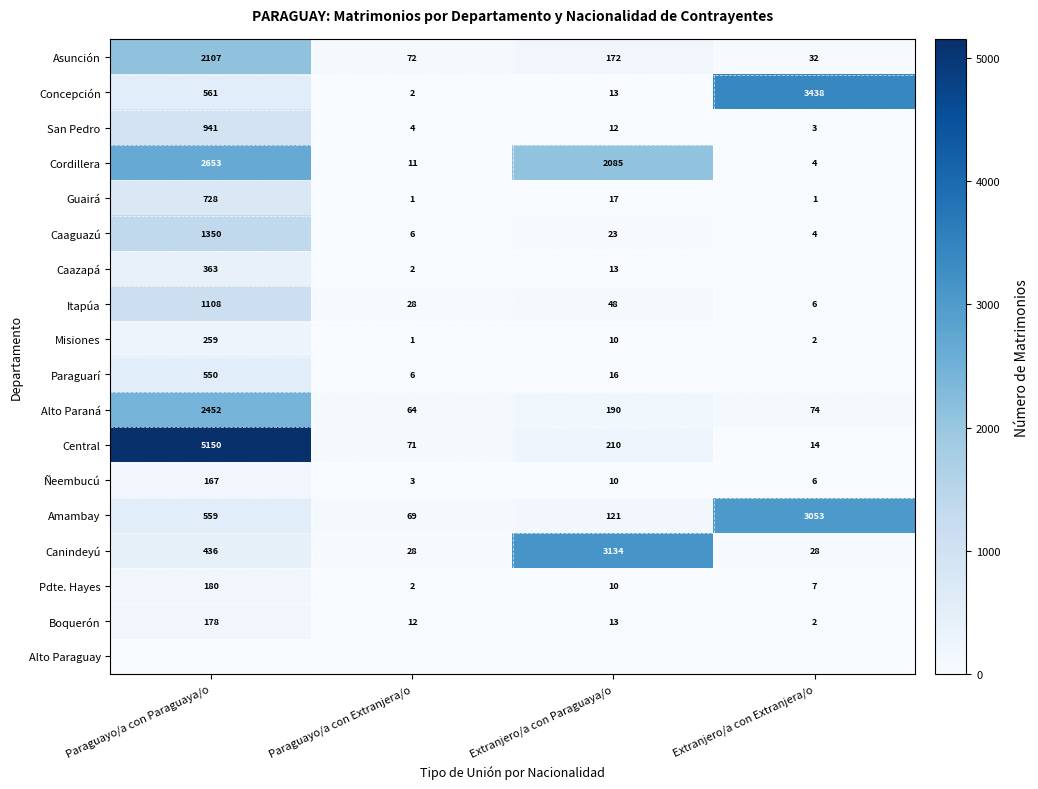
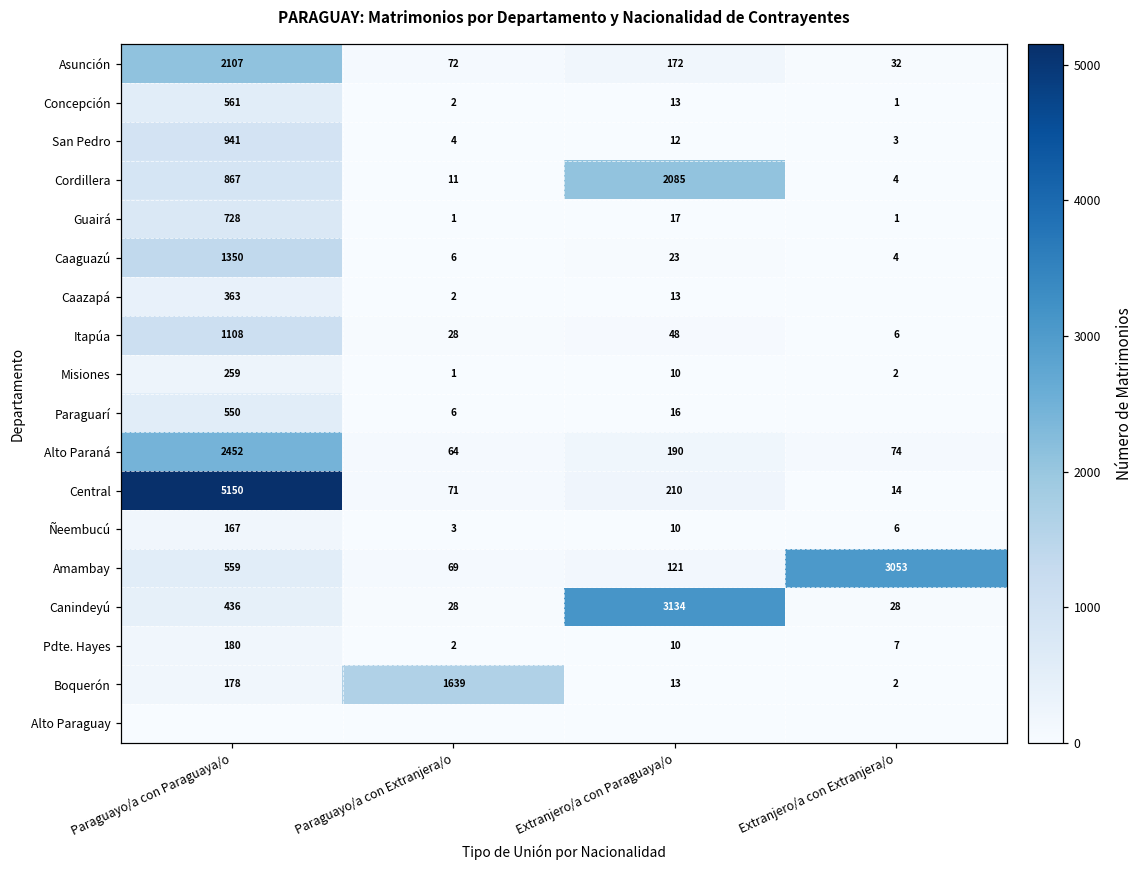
  {
    "Asunción": {
      "Paraguayo/a con Paraguaya/o": 2107,
      "Paraguayo/a con Extranjera/o": 72,
      "Extranjero/a con Paraguaya/o": 172,
      "Extranjero/a con Extranjera/o": 32
    },
    "Concepción": {
      "Paraguayo/a con Paraguaya/o": 561,
      "Paraguayo/a con Extranjera/o": 2,
      "Extranjero/a con Paraguaya/o": 13,
-     "Extranjero/a con Extranjera/o": 3438
+     "Extranjero/a con Extranjera/o": 1
    },
    "San Pedro": {
      "Paraguayo/a con Paraguaya/o": 941,
      "Paraguayo/a con Extranjera/o": 4,
      "Extranjero/a con Paraguaya/o": 12,
      "Extranjero/a con Extranjera/o": 3
    },
    "Cordillera": {
-     "Paraguayo/a con Paraguaya/o": 2653,
+     "Paraguayo/a con Paraguaya/o": 867,
      "Paraguayo/a con Extranjera/o": 11,
      "Extranjero/a con Paraguaya/o": 2085,
      "Extranjero/a con Extranjera/o": 4
    },
    "Guairá": {
      "Paraguayo/a con Paraguaya/o": 728,
      "Paraguayo/a con Extranjera/o": 1,
      "Extranjero/a con Paraguaya/o": 17,
      "Extranjero/a con Extranjera/o": 1
    },
    "Caaguazú": {
      "Paraguayo/a con Paraguaya/o": 1350,
      "Paraguayo/a con Extranjera/o": 6,
      "Extranjero/a con Paraguaya/o": 23,
      "Extranjero/a con Extranjera/o": 4
    },
    "Caazapá": {
      "Paraguayo/a con Paraguaya/o": 363,
      "Paraguayo/a con Extranjera/o": 2,
      "Extranjero/a con Paraguaya/o": 13
    },
    "Itapúa": {
      "Paraguayo/a con Paraguaya/o": 1108,
      "Paraguayo/a con Extranjera/o": 28,
      "Extranjero/a con Paraguaya/o": 48,
      "Extranjero/a con Extranjera/o": 6
    },
    "Misiones": {
      "Paraguayo/a con Paraguaya/o": 259,
      "Paraguayo/a con Extranjera/o": 1,
      "Extranjero/a con Paraguaya/o": 10,
      "Extranjero/a con Extranjera/o": 2
    },
    "Paraguarí": {
      "Paraguayo/a con Paraguaya/o": 550,
      "Paraguayo/a con Extranjera/o": 6,
      "Extranjero/a con Paraguaya/o": 16
    },
    "Alto Paraná": {
      "Paraguayo/a con Paraguaya/o": 2452,
      "Paraguayo/a con Extranjera/o": 64,
      "Extranjero/a con Paraguaya/o": 190,
      "Extranjero/a con Extranjera/o": 74
    },
    "Central": {
      "Paraguayo/a con Paraguaya/o": 5150,
      "Paraguayo/a con Extranjera/o": 71,
      "Extranjero/a con Paraguaya/o": 210,
      "Extranjero/a con Extranjera/o": 14
    },
    "Ñeembucú": {
      "Paraguayo/a con Paraguaya/o": 167,
      "Paraguayo/a con Extranjera/o": 3,
      "Extranjero/a con Paraguaya/o": 10,
      "Extranjero/a con Extranjera/o": 6
    },
    "Amambay": {
      "Paraguayo/a con Paraguaya/o": 559,
      "Paraguayo/a con Extranjera/o": 69,
      "Extranjero/a con Paraguaya/o": 121,
      "Extranjero/a con Extranjera/o": 3053
    },
    "Canindeyú": {
      "Paraguayo/a con Paraguaya/o": 436,
      "Paraguayo/a con Extranjera/o": 28,
      "Extranjero/a con Paraguaya/o": 3134,
      "Extranjero/a con Extranjera/o": 28
    },
    "Pdte. Hayes": {
      "Paraguayo/a con Paraguaya/o": 180,
      "Paraguayo/a con Extranjera/o": 2,
      "Extranjero/a con Paraguaya/o": 10,
      "Extranjero/a con Extranjera/o": 7
    },
    "Boquerón": {
      "Paraguayo/a con Paraguaya/o": 178,
-     "Paraguayo/a con Extranjera/o": 12,
+     "Paraguayo/a con Extranjera/o": 1639,
      "Extranjero/a con Paraguaya/o": 13,
      "Extranjero/a con Extranjera/o": 2
    }
  }
